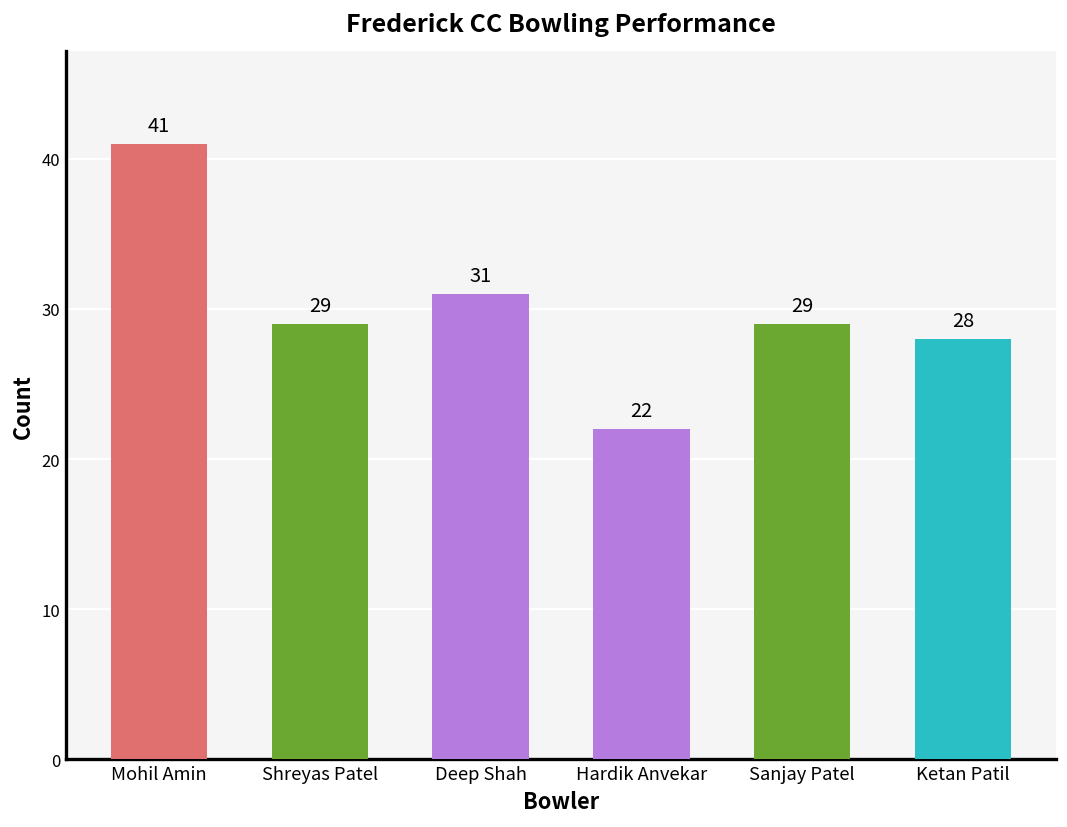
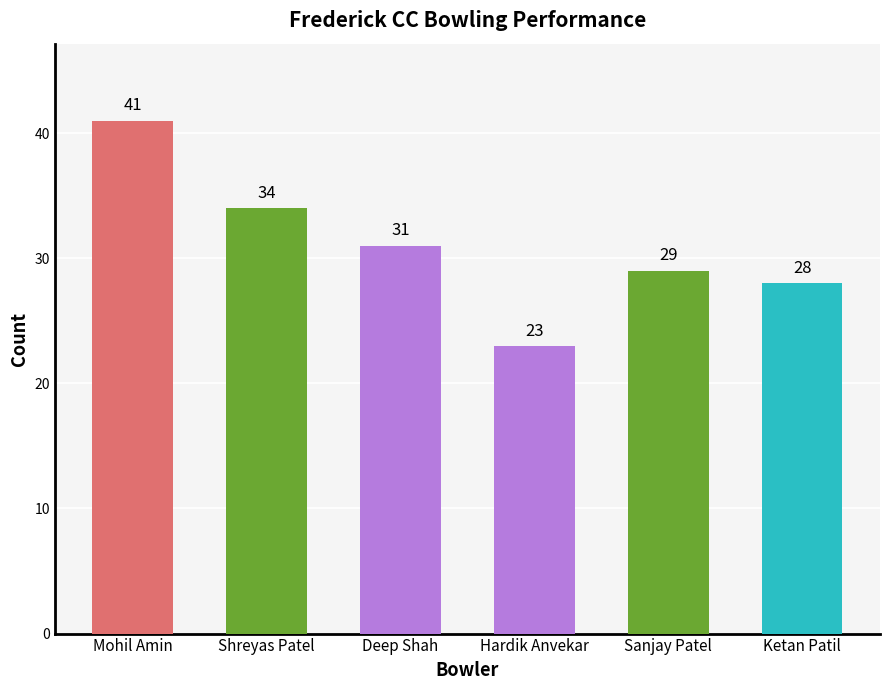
  {
    "Mohil Amin": 41,
-   "Shreyas Patel": 29,
+   "Shreyas Patel": 34,
    "Deep Shah": 31,
-   "Hardik Anvekar": 22,
+   "Hardik Anvekar": 23,
    "Sanjay Patel": 29,
    "Ketan Patil": 28
  }
